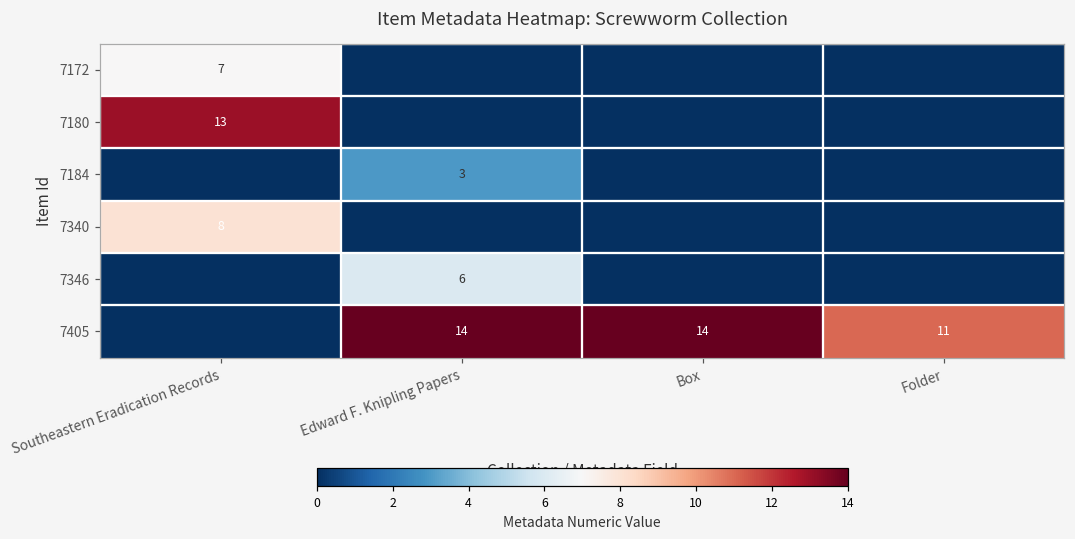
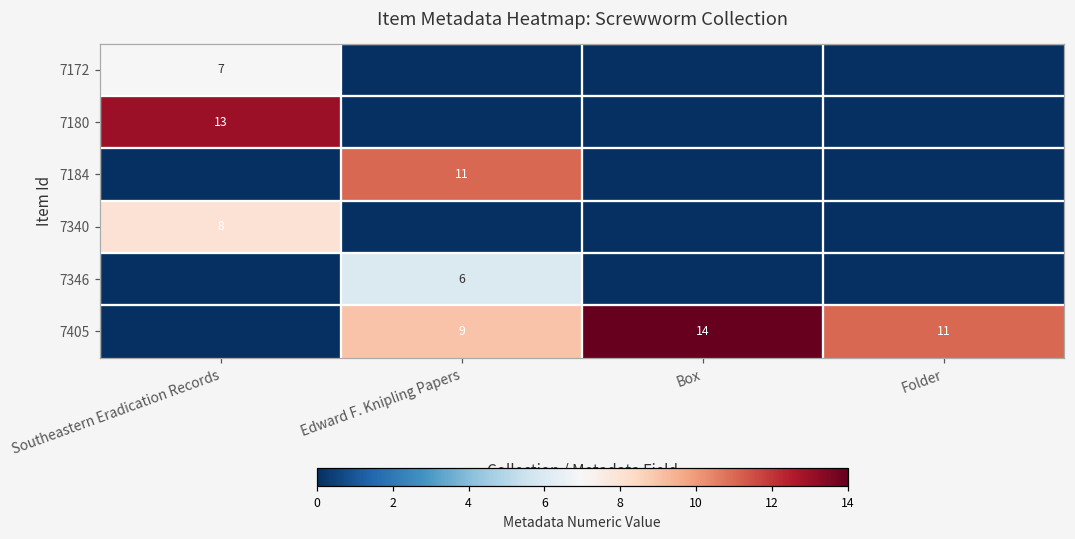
  {
    "7172": {
      "Southeastern Eradication Records": 7
    },
    "7180": {
      "Southeastern Eradication Records": 13
    },
    "7184": {
-     "Edward F. Knipling Papers": 3
+     "Edward F. Knipling Papers": 11
    },
    "7346": {
      "Edward F. Knipling Papers": 6
    },
    "7405": {
-     "Edward F. Knipling Papers": 14,
+     "Edward F. Knipling Papers": 9,
      "Box": 14,
      "Folder": 11
    }
  }
